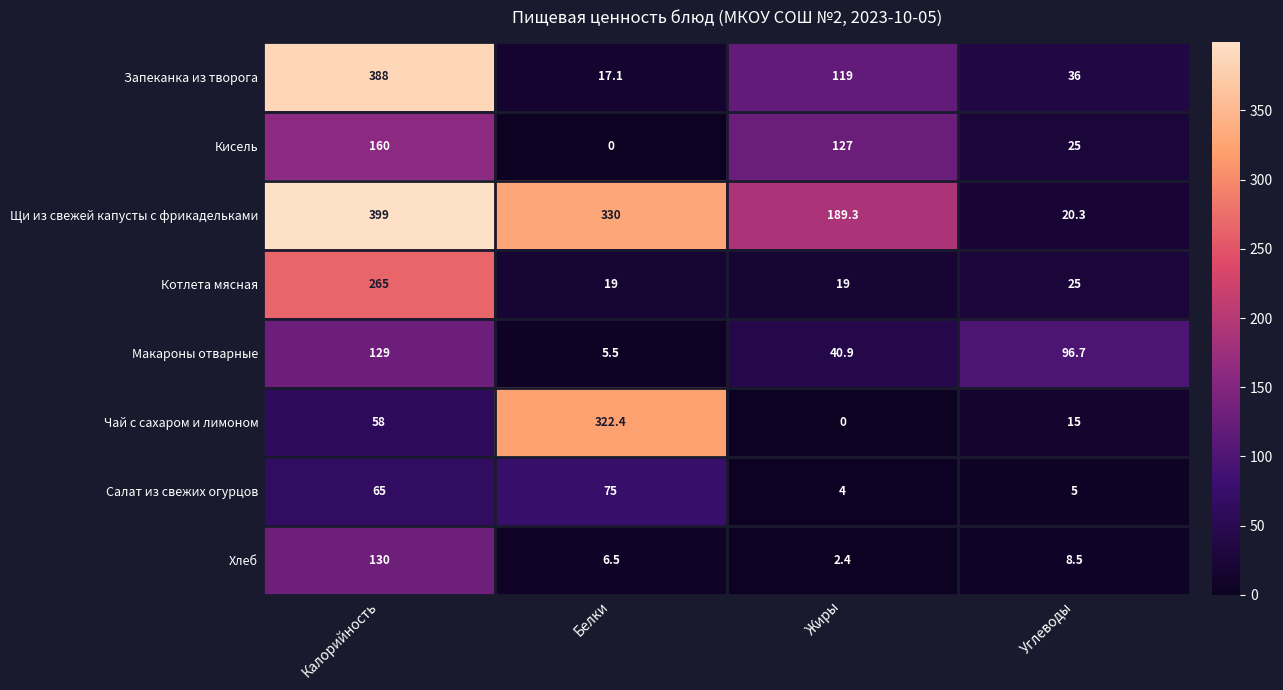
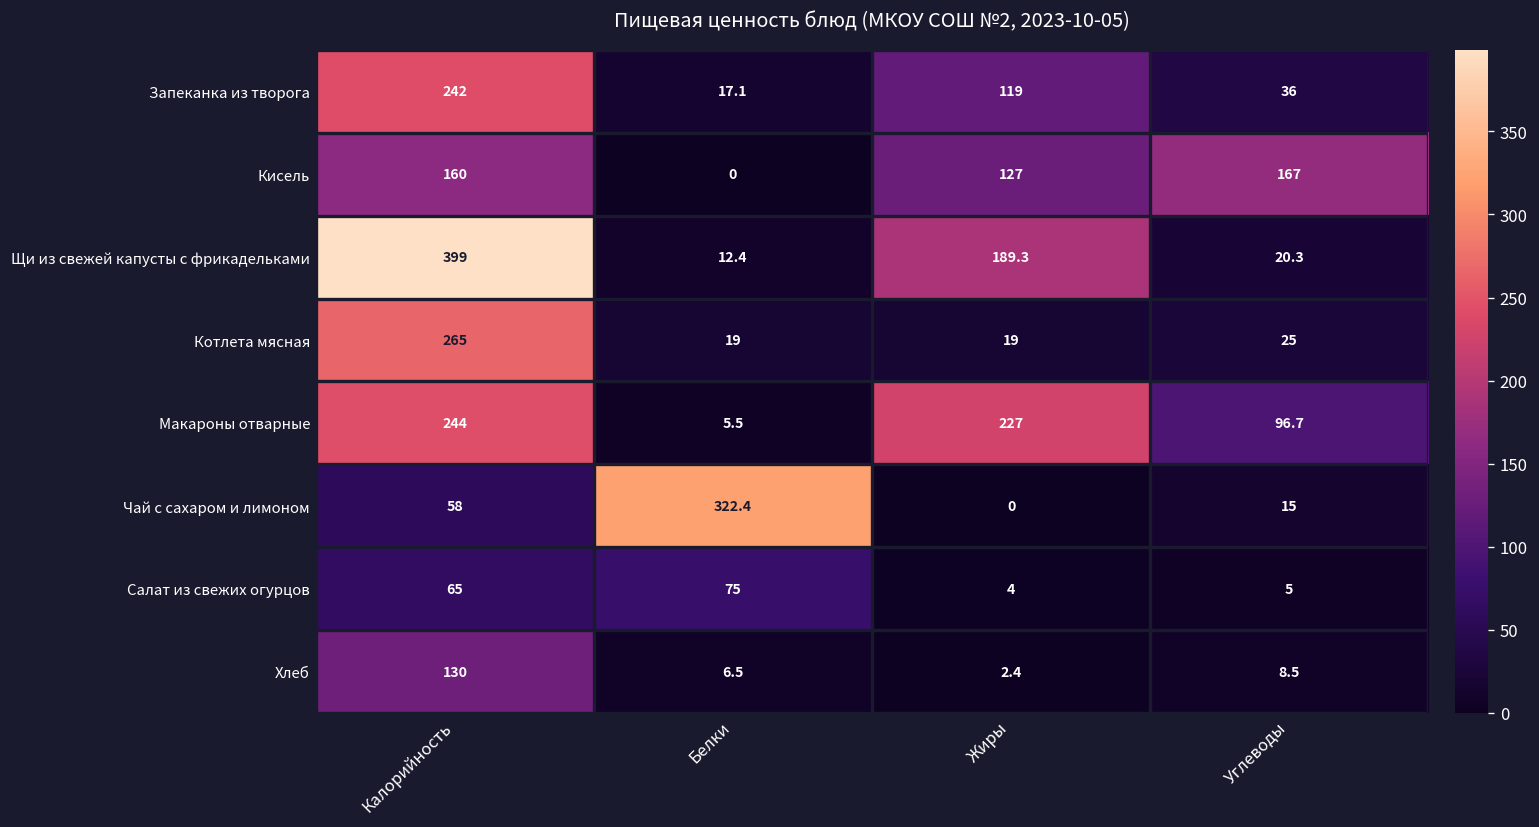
  {
    "Запеканка из творога": {
-     "Калорийность": 388,
+     "Калорийность": 242,
      "Белки": 17.1,
      "Жиры": 119,
      "Углеводы": 36
    },
    "Кисель": {
      "Калорийность": 160,
      "Белки": 0,
      "Жиры": 127,
-     "Углеводы": 25
+     "Углеводы": 167
    },
    "Щи из свежей капусты с фрикадельками": {
      "Калорийность": 399,
-     "Белки": 330,
+     "Белки": 12.4,
      "Жиры": 189.3,
      "Углеводы": 20.3
    },
    "Котлета мясная": {
      "Калорийность": 265,
      "Белки": 19,
      "Жиры": 19,
      "Углеводы": 25
    },
    "Макароны отварные": {
-     "Калорийность": 129,
+     "Калорийность": 244,
      "Белки": 5.5,
-     "Жиры": 40.9,
+     "Жиры": 227,
      "Углеводы": 96.7
    },
    "Чай с сахаром и лимоном": {
      "Калорийность": 58,
      "Белки": 322.4,
      "Жиры": 0,
      "Углеводы": 15
    },
    "Салат из свежих огурцов": {
      "Калорийность": 65,
      "Белки": 75,
      "Жиры": 4,
      "Углеводы": 5
    },
    "Хлеб": {
      "Калорийность": 130,
      "Белки": 6.5,
      "Жиры": 2.4,
      "Углеводы": 8.5
    }
  }
